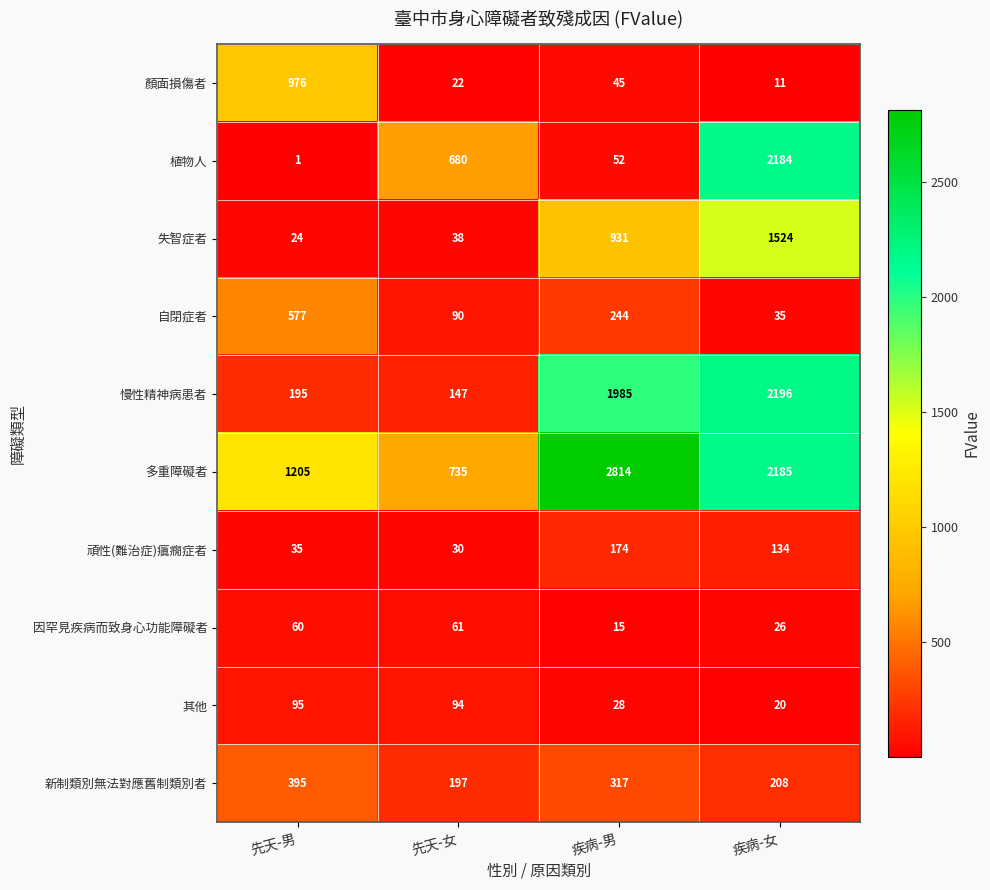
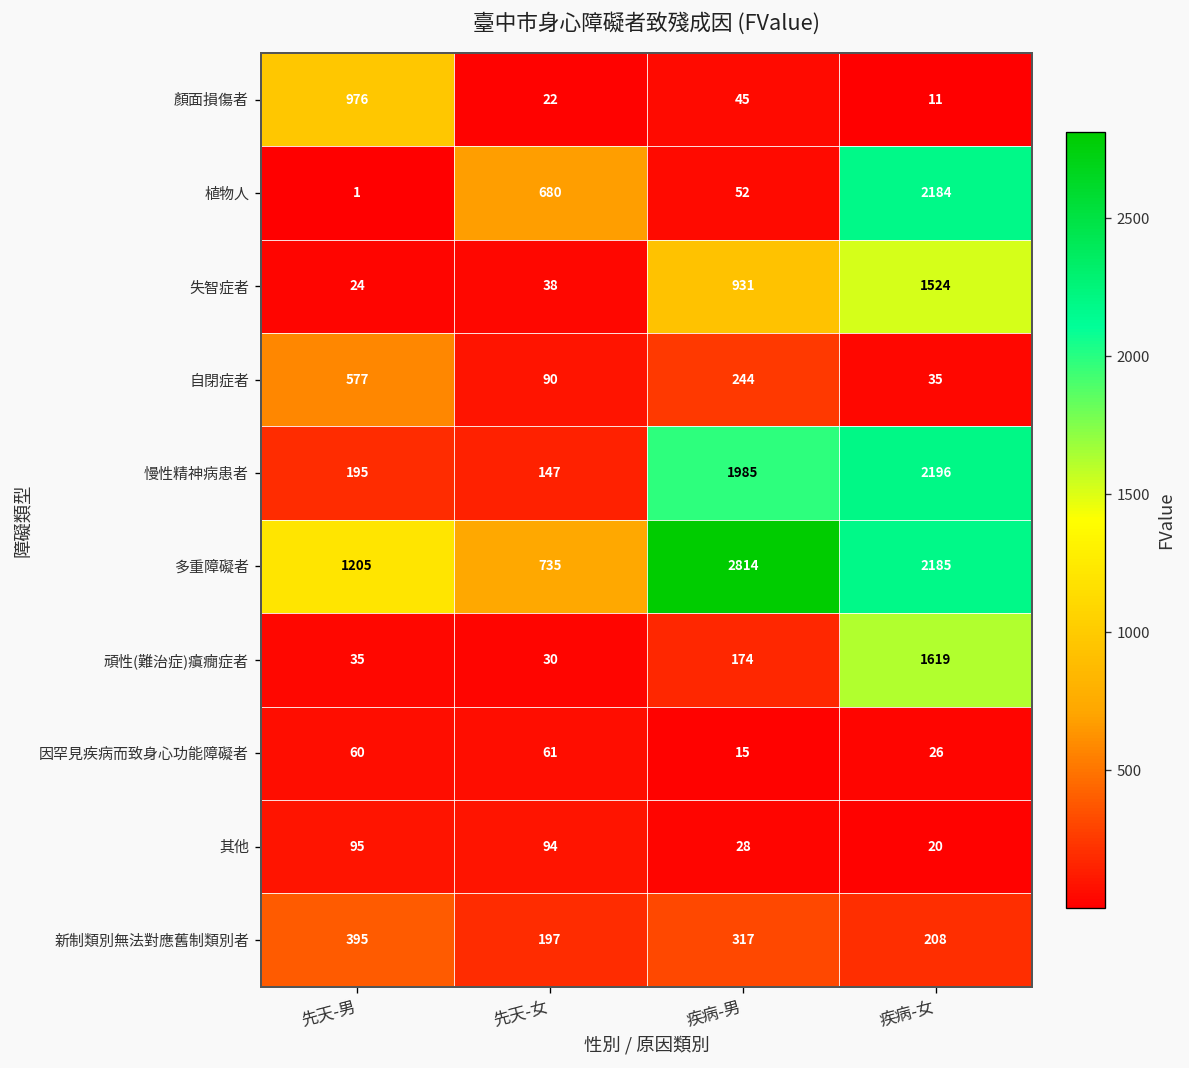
  {
    "顏面損傷者": {
      "先天-男": 976,
      "先天-女": 22,
      "疾病-男": 45,
      "疾病-女": 11
    },
    "植物人": {
      "先天-男": 1,
      "先天-女": 680,
      "疾病-男": 52,
      "疾病-女": 2184
    },
    "失智症者": {
      "先天-男": 24,
      "先天-女": 38,
      "疾病-男": 931,
      "疾病-女": 1524
    },
    "自閉症者": {
      "先天-男": 577,
      "先天-女": 90,
      "疾病-男": 244,
      "疾病-女": 35
    },
    "慢性精神病患者": {
      "先天-男": 195,
      "先天-女": 147,
      "疾病-男": 1985,
      "疾病-女": 2196
    },
    "多重障礙者": {
      "先天-男": 1205,
      "先天-女": 735,
      "疾病-男": 2814,
      "疾病-女": 2185
    },
    "頑性(難治症)瘨癇症者": {
      "先天-男": 35,
      "先天-女": 30,
      "疾病-男": 174,
-     "疾病-女": 134
+     "疾病-女": 1619
    },
    "因罕見疾病而致身心功能障礙者": {
      "先天-男": 60,
      "先天-女": 61,
      "疾病-男": 15,
      "疾病-女": 26
    },
    "其他": {
      "先天-男": 95,
      "先天-女": 94,
      "疾病-男": 28,
      "疾病-女": 20
    },
    "新制類別無法對應舊制類別者": {
      "先天-男": 395,
      "先天-女": 197,
      "疾病-男": 317,
      "疾病-女": 208
    }
  }
